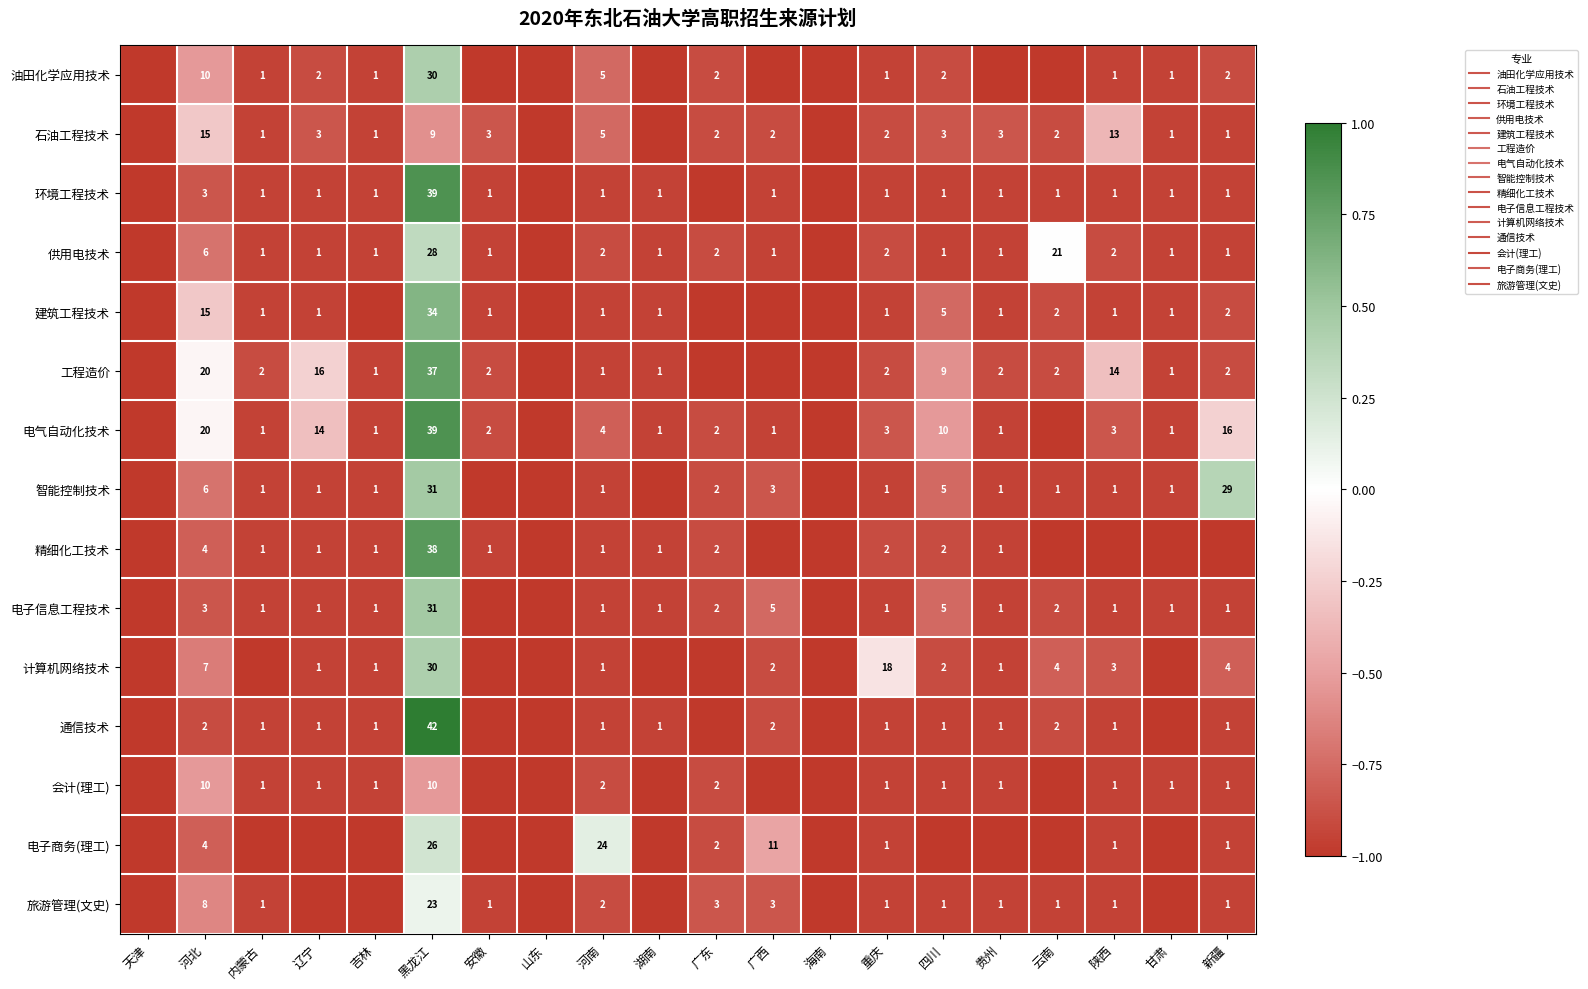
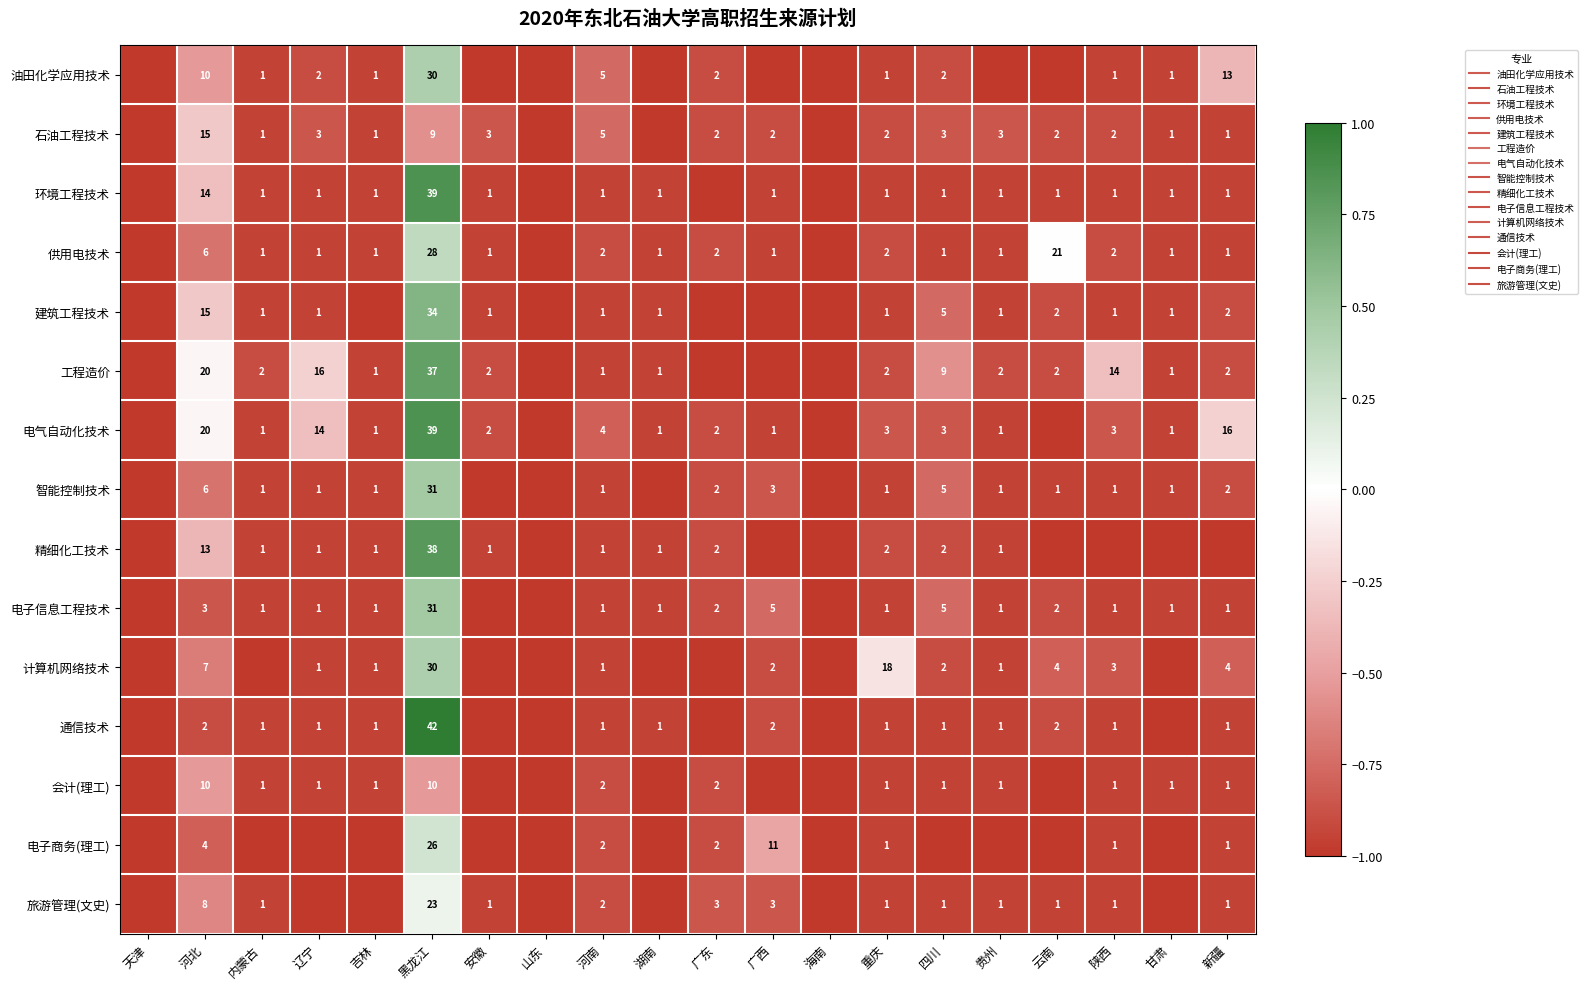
  {
    "油田化学应用技术": {
      "河北": 10,
      "内蒙古": 1,
      "辽宁": 2,
      "吉林": 1,
      "黑龙江": 30,
      "河南": 5,
      "广东": 2,
      "重庆": 1,
      "四川": 2,
      "陕西": 1,
      "甘肃": 1,
-     "新疆": 2
+     "新疆": 13
    },
    "石油工程技术": {
      "河北": 15,
      "内蒙古": 1,
      "辽宁": 3,
      "吉林": 1,
      "黑龙江": 9,
      "安徽": 3,
      "河南": 5,
      "广东": 2,
      "广西": 2,
      "重庆": 2,
      "四川": 3,
      "贵州": 3,
      "云南": 2,
-     "陕西": 13,
+     "陕西": 2,
      "甘肃": 1,
      "新疆": 1
    },
    "环境工程技术": {
-     "河北": 3,
+     "河北": 14,
      "内蒙古": 1,
      "辽宁": 1,
      "吉林": 1,
      "黑龙江": 39,
      "安徽": 1,
      "河南": 1,
      "湖南": 1,
      "广西": 1,
      "重庆": 1,
      "四川": 1,
      "贵州": 1,
      "云南": 1,
      "陕西": 1,
      "甘肃": 1,
      "新疆": 1
    },
    "电气自动化技术": {
      "河北": 20,
      "内蒙古": 1,
      "辽宁": 14,
      "吉林": 1,
      "黑龙江": 39,
      "安徽": 2,
      "河南": 4,
      "湖南": 1,
      "广东": 2,
      "广西": 1,
      "重庆": 3,
-     "四川": 10,
+     "四川": 3,
      "贵州": 1,
      "陕西": 3,
      "甘肃": 1,
      "新疆": 16
    },
    "智能控制技术": {
      "河北": 6,
      "内蒙古": 1,
      "辽宁": 1,
      "吉林": 1,
      "黑龙江": 31,
      "河南": 1,
      "广东": 2,
      "广西": 3,
      "重庆": 1,
      "四川": 5,
      "贵州": 1,
      "云南": 1,
      "陕西": 1,
      "甘肃": 1,
-     "新疆": 29
+     "新疆": 2
    },
    "精细化工技术": {
-     "河北": 4,
+     "河北": 13,
      "内蒙古": 1,
      "辽宁": 1,
      "吉林": 1,
      "黑龙江": 38,
      "安徽": 1,
      "河南": 1,
      "湖南": 1,
      "广东": 2,
      "重庆": 2,
      "四川": 2,
      "贵州": 1
    },
    "电子商务(理工)": {
      "河北": 4,
      "黑龙江": 26,
-     "河南": 24,
+     "河南": 2,
      "广东": 2,
      "广西": 11,
      "重庆": 1,
      "陕西": 1,
      "新疆": 1
    }
  }
